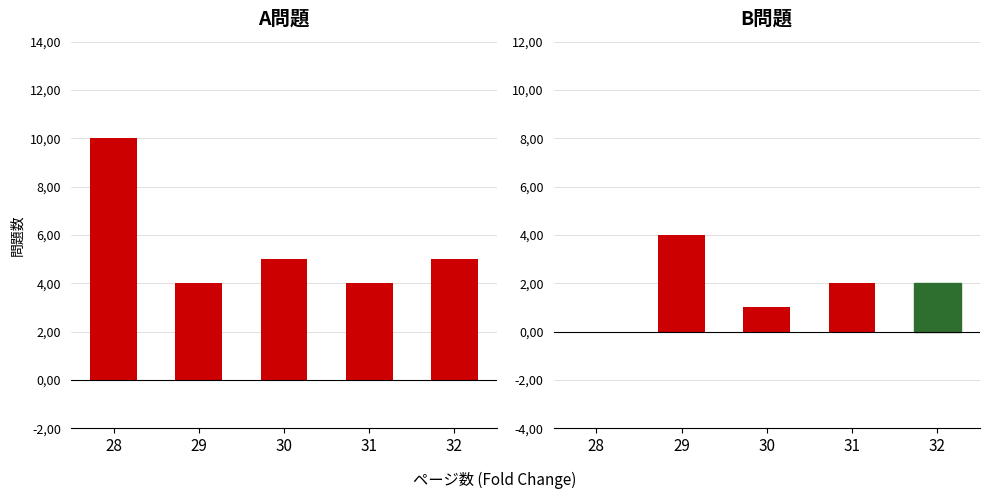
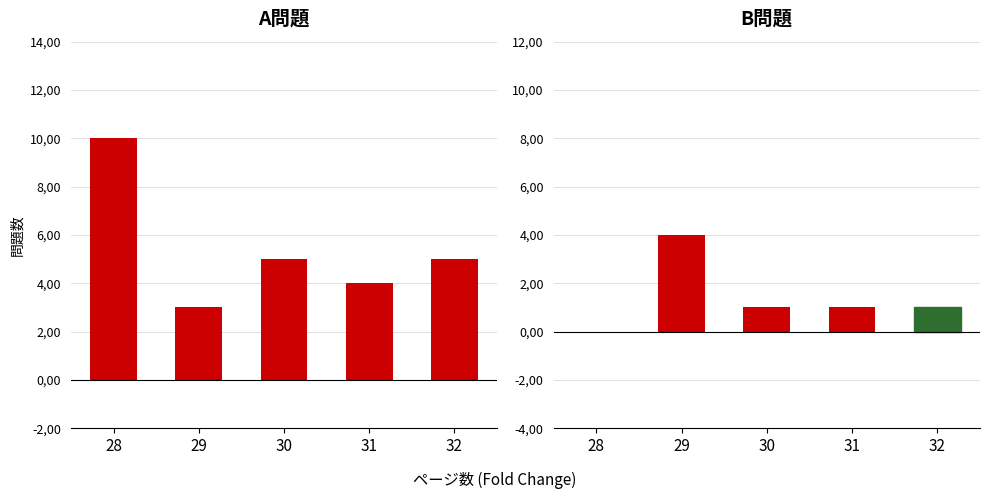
  {
    "A問題": {
      "28": 1000,
-     "29": 400,
+     "29": 300,
      "30": 500,
      "31": 400,
      "32": 500
    },
    "B問題": {
      "28": 0,
      "29": 400,
      "30": 100,
-     "31": 200,
-     "32": 200
+     "31": 100,
+     "32": 100
    }
  }
